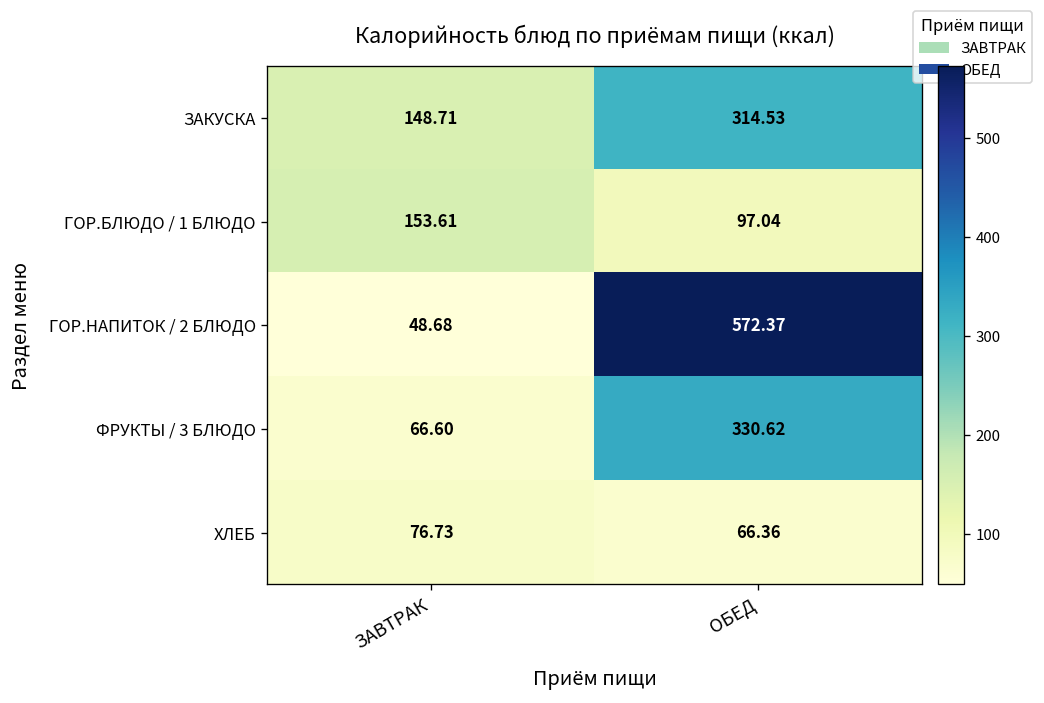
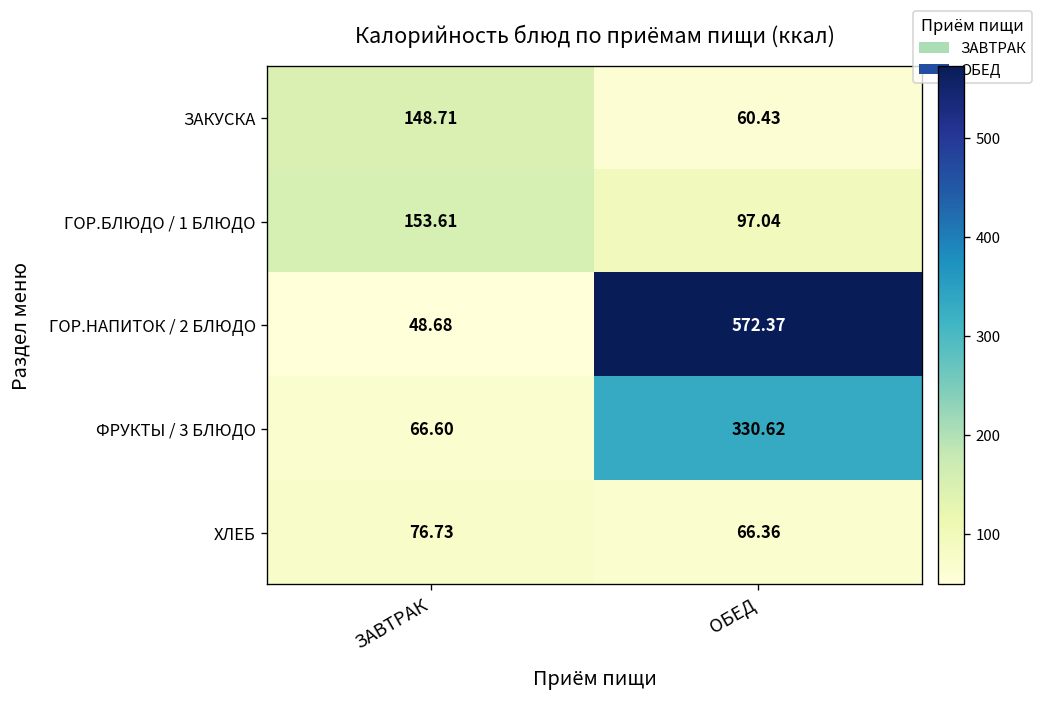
  {
    "ЗАКУСКА": {
      "ЗАВТРАК": 148.71,
-     "ОБЕД": 314.53
+     "ОБЕД": 60.43
    },
    "ГОР.БЛЮДО / 1 БЛЮДО": {
      "ЗАВТРАК": 153.61,
      "ОБЕД": 97.04
    },
    "ГОР.НАПИТОК / 2 БЛЮДО": {
      "ЗАВТРАК": 48.68,
      "ОБЕД": 572.37
    },
    "ФРУКТЫ / 3 БЛЮДО": {
      "ЗАВТРАК": 66.60,
      "ОБЕД": 330.62
    },
    "ХЛЕБ": {
      "ЗАВТРАК": 76.73,
      "ОБЕД": 66.36
    }
  }
